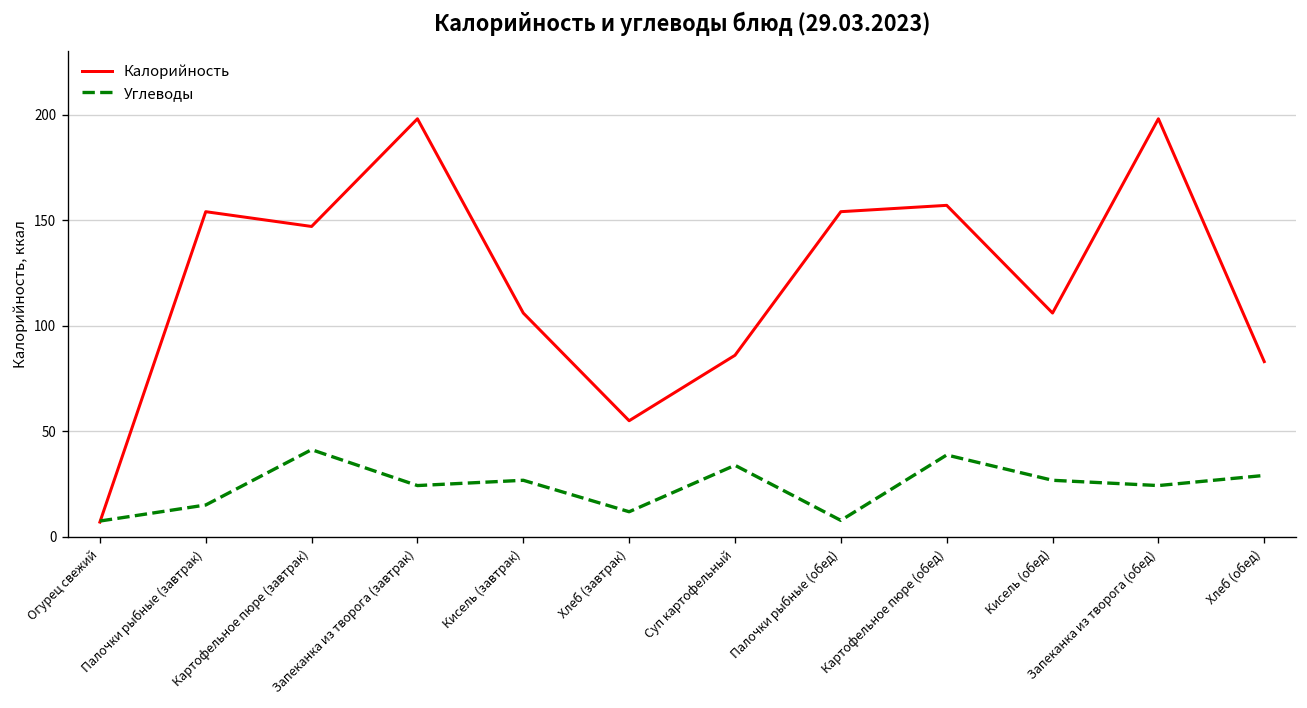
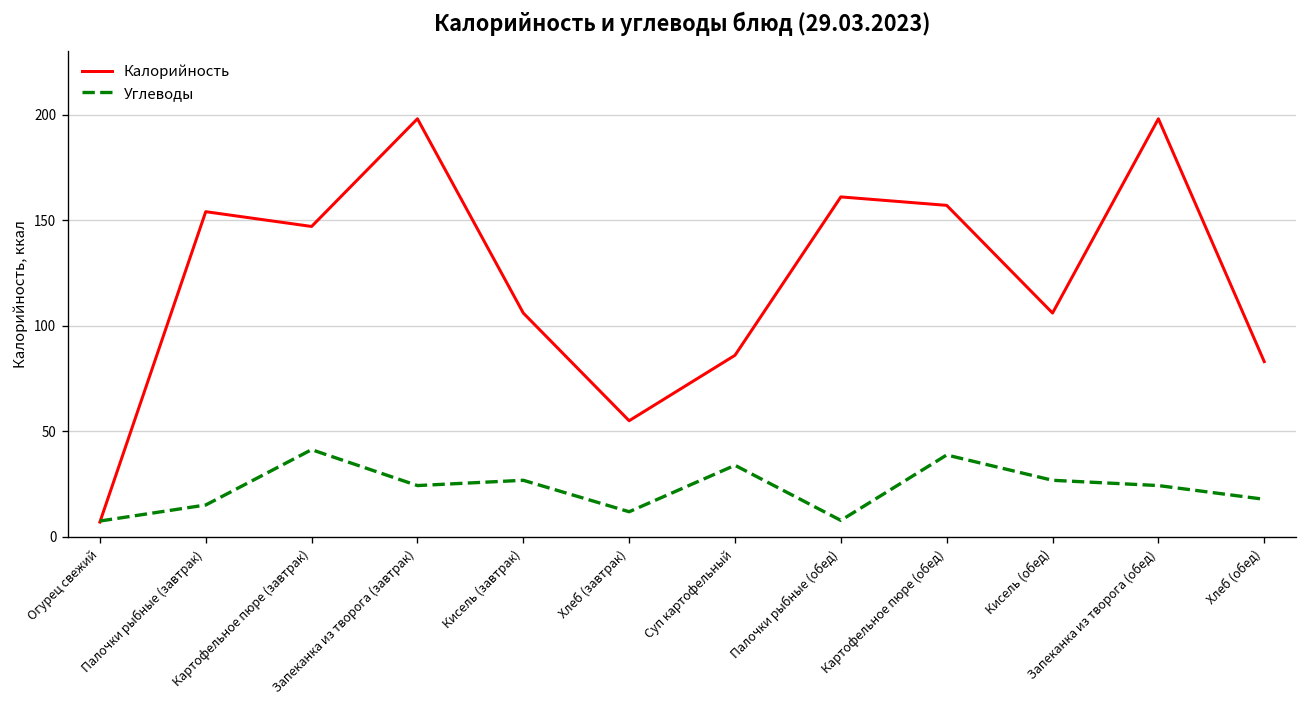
  {
    "Калорийность": {
      "Палочки рыбные (завтрак)": 154,
      "Картофельное пюре (завтрак)": 147,
      "Запеканка из творога (завтрак)": 198,
      "Кисель (завтрак)": 106,
      "Хлеб (завтрак)": 55,
      "Суп картофельный": 86,
-     "Палочки рыбные (обед)": 154,
+     "Палочки рыбные (обед)": 161,
      "Картофельное пюре (обед)": 157,
      "Кисель (обед)": 106,
      "Запеканка из творога (обед)": 198,
      "Хлеб (обед)": 83
    },
    "Углеводы": {
      "Палочки рыбные (завтрак)": 15,
      "Картофельное пюре (завтрак)": 41,
      "Запеканка из творога (завтрак)": 24,
      "Кисель (завтрак)": 27,
      "Хлеб (завтрак)": 12,
      "Суп картофельный": 34,
      "Палочки рыбные (обед)": 8,
      "Картофельное пюре (обед)": 39,
      "Кисель (обед)": 27,
      "Запеканка из творога (обед)": 24,
-     "Хлеб (обед)": 29
+     "Хлеб (обед)": 18
    }
  }
